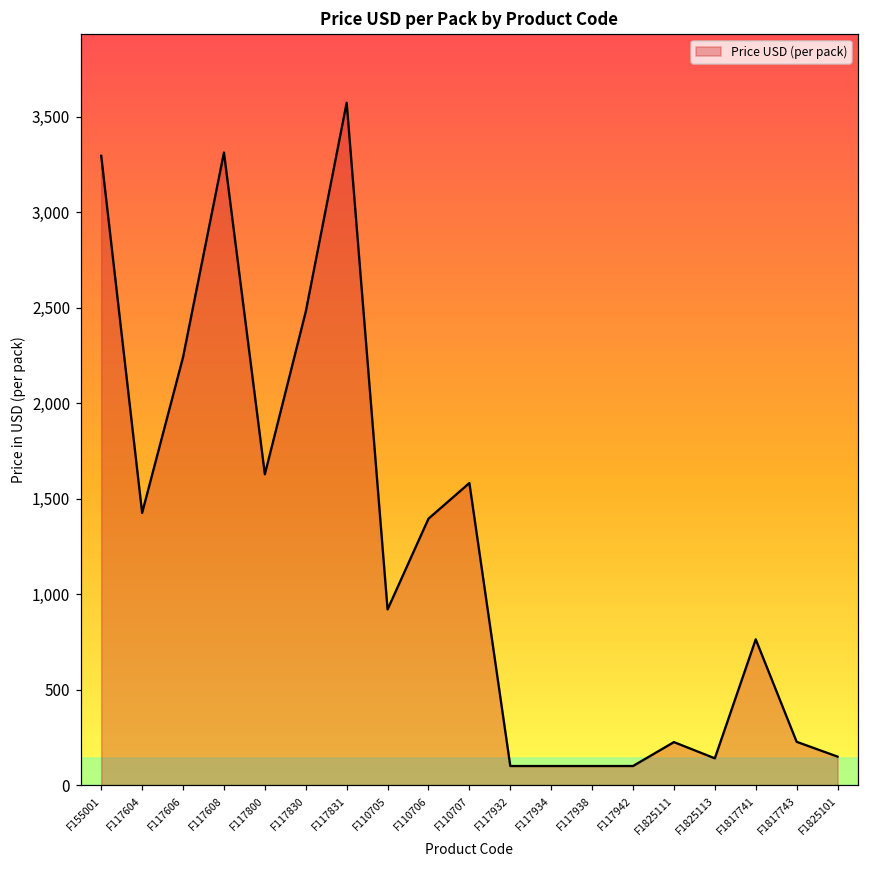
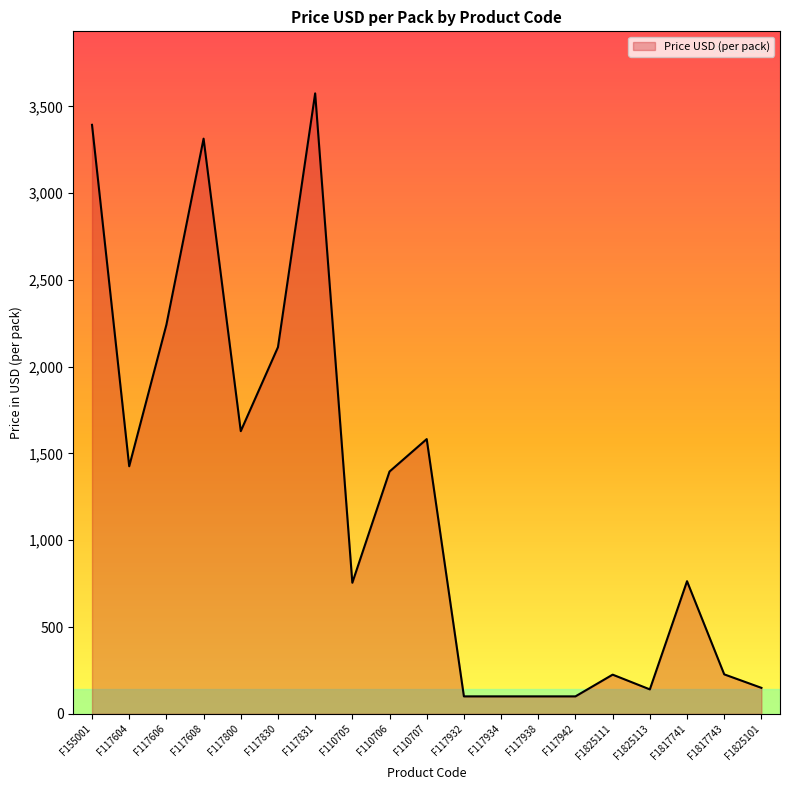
  {
-   "F155001": "3,300",
+   "F155001": "3,390",
    "F117604": "1,430",
    "F117606": "2,240",
    "F117608": "3,310",
    "F117800": "1,630",
-   "F117830": "2,480",
+   "F117830": "2,110",
    "F117831": "3,570",
-   "F110705": "920",
+   "F110705": "760",
    "F110706": "1,400",
    "F110707": "1,580",
    "F1825111": "230",
    "F1817741": "760",
    "F1817743": "230",
    "F1825101": "150"
  }
